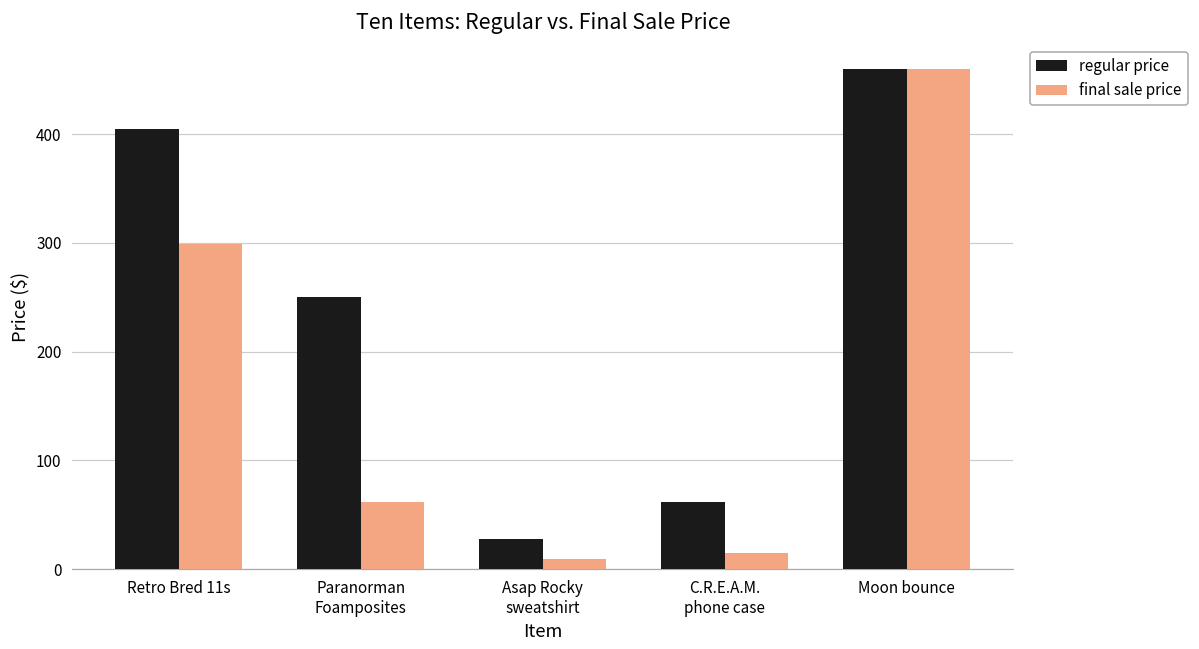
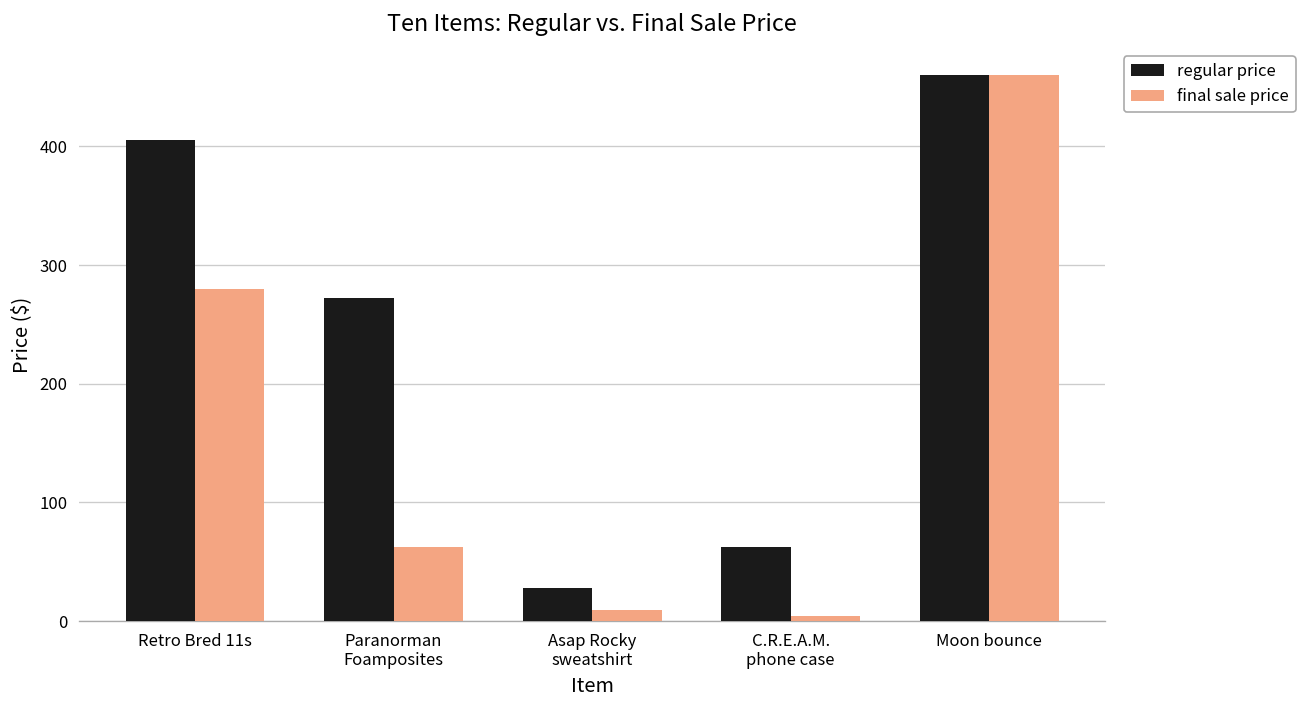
  {
    "regular price": {
      "Retro Bred 11s": 410,
-     "Paranorman Foamposites": 250,
+     "Paranorman Foamposites": 270,
      "Asap Rocky sweatshirt": 30,
      "C.R.E.A.M. phone case": 60,
      "Moon bounce": 460
    },
    "final sale price": {
-     "Retro Bred 11s": 300,
+     "Retro Bred 11s": 280,
      "Paranorman Foamposites": 60,
      "Asap Rocky sweatshirt": 10,
-     "C.R.E.A.M. phone case": 20,
+     "C.R.E.A.M. phone case": 0,
      "Moon bounce": 460
    }
  }
